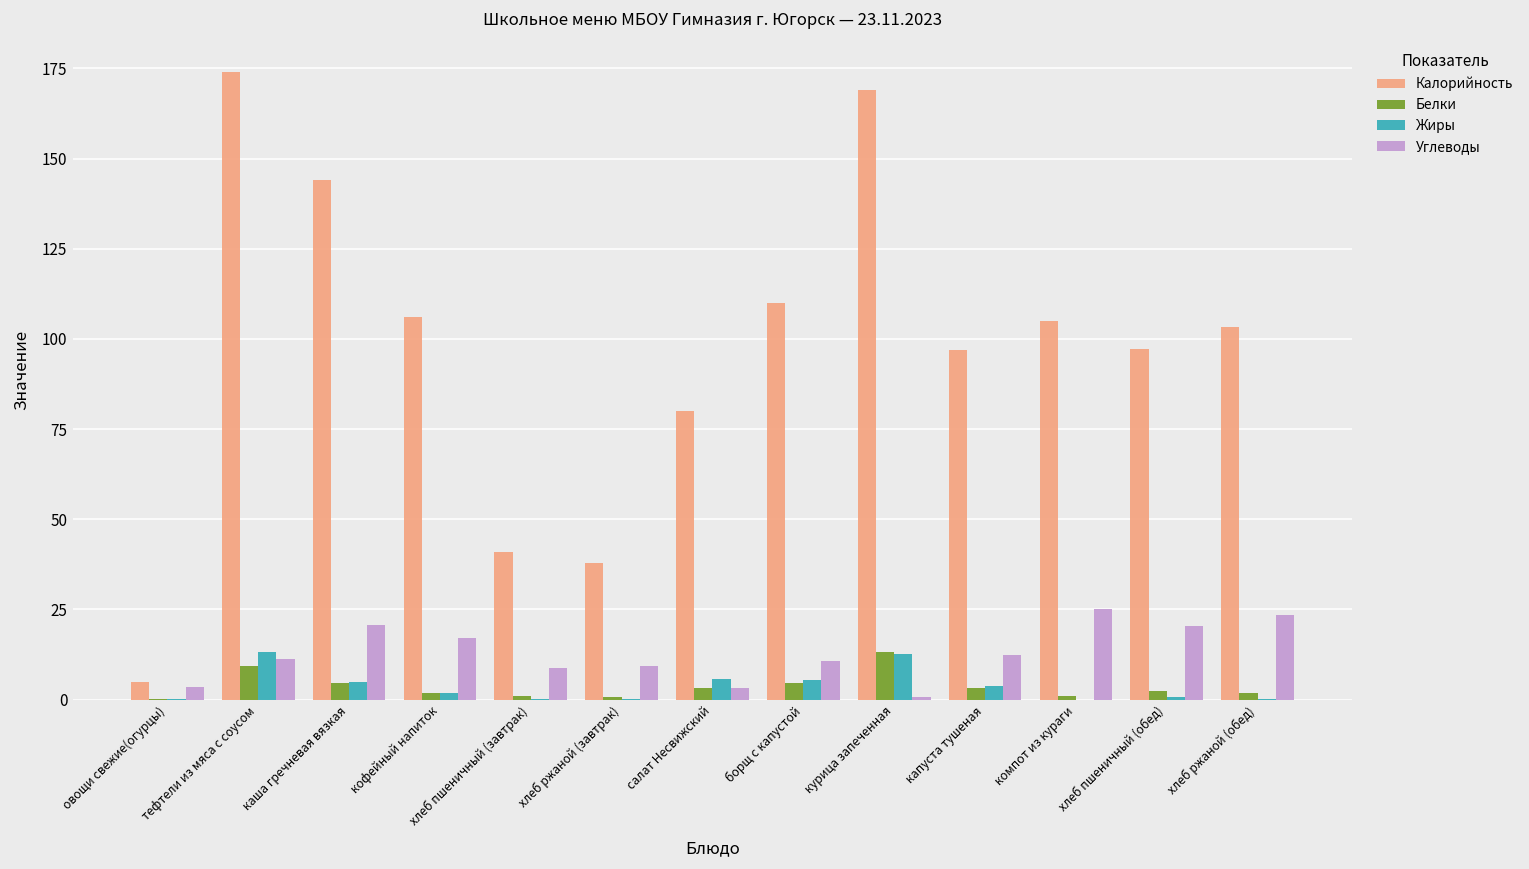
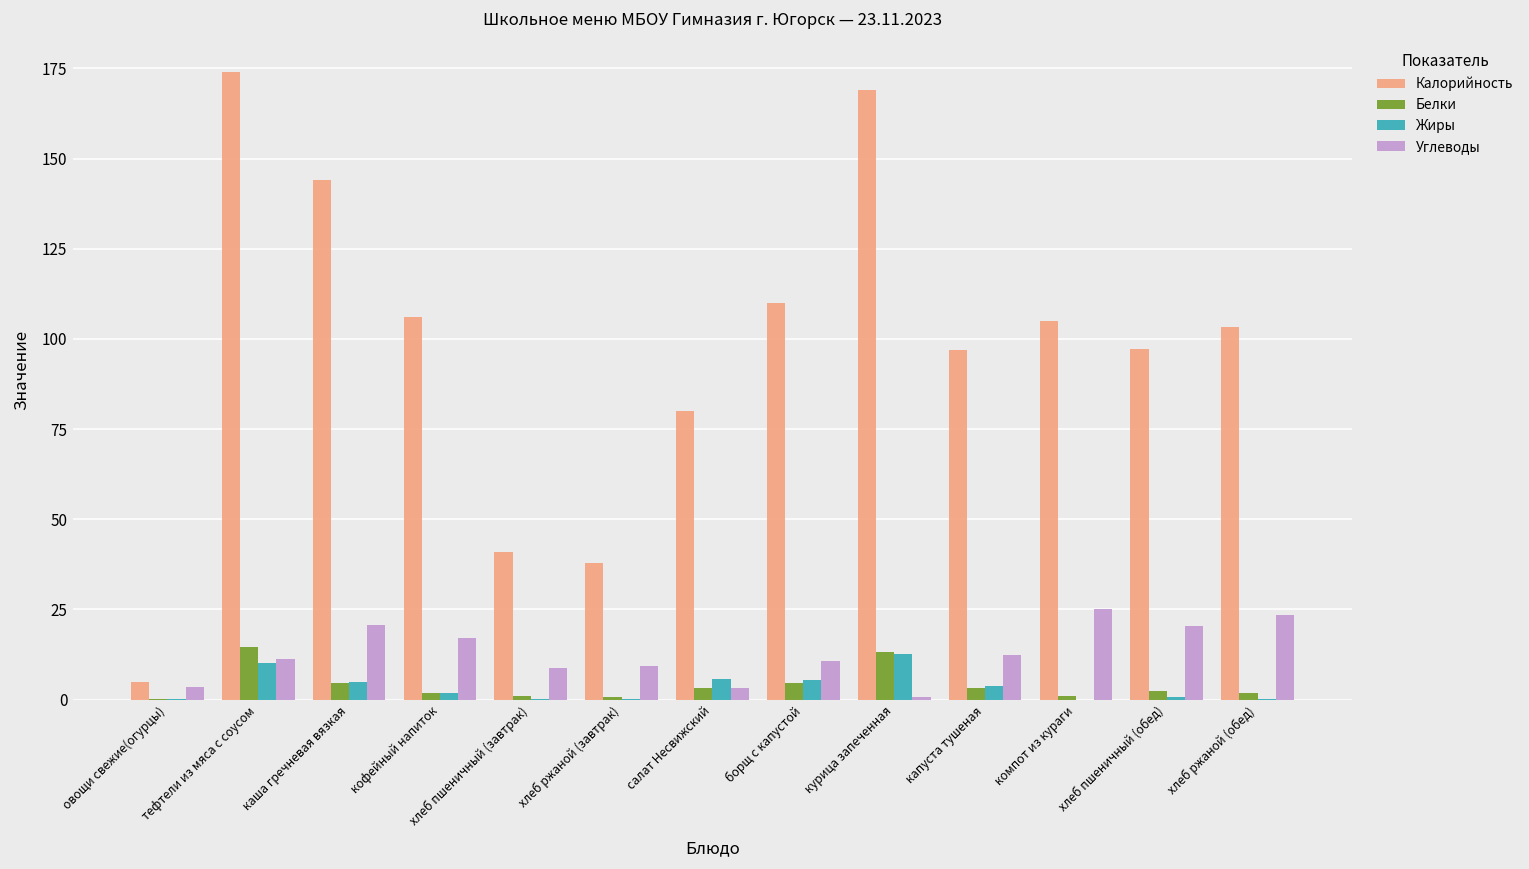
  {
    "Калорийность": {
      "овощи свежие(огурцы)": 5,
      "тефтели из мяса с соусом": 174,
      "каша гречневая вязкая": 144,
      "кофейный напиток": 106,
      "хлеб пшеничный (завтрак)": 41,
      "хлеб ржаной (завтрак)": 38,
      "салат Несвижский": 80,
      "борщ с капустой": 110,
      "курица запеченная": 169,
      "капуста тушеная": 97,
      "компот из кураги": 105,
      "хлеб пшеничный (обед)": 97,
      "хлеб ржаной (обед)": 103
    },
    "Белки": {
-     "тефтели из мяса с соусом": 9,
+     "тефтели из мяса с соусом": 15,
      "каша гречневая вязкая": 5,
      "кофейный напиток": 2,
      "хлеб пшеничный (завтрак)": 1,
      "салат Несвижский": 3,
      "борщ с капустой": 5,
      "курица запеченная": 13,
      "капуста тушеная": 3,
      "компот из кураги": 1,
      "хлеб пшеничный (обед)": 3,
      "хлеб ржаной (обед)": 2
    },
    "Жиры": {
-     "тефтели из мяса с соусом": 13,
+     "тефтели из мяса с соусом": 10,
      "каша гречневая вязкая": 5,
      "кофейный напиток": 2,
      "салат Несвижский": 6,
      "борщ с капустой": 6,
      "курица запеченная": 13,
      "капуста тушеная": 4,
      "компот из кураги": 0
    },
    "Углеводы": {
      "овощи свежие(огурцы)": 4,
      "тефтели из мяса с соусом": 11,
      "каша гречневая вязкая": 21,
      "кофейный напиток": 17,
      "хлеб пшеничный (завтрак)": 9,
      "хлеб ржаной (завтрак)": 9,
      "салат Несвижский": 3,
      "борщ с капустой": 11,
      "капуста тушеная": 12,
      "компот из кураги": 25,
      "хлеб пшеничный (обед)": 20,
      "хлеб ржаной (обед)": 24
    }
  }
